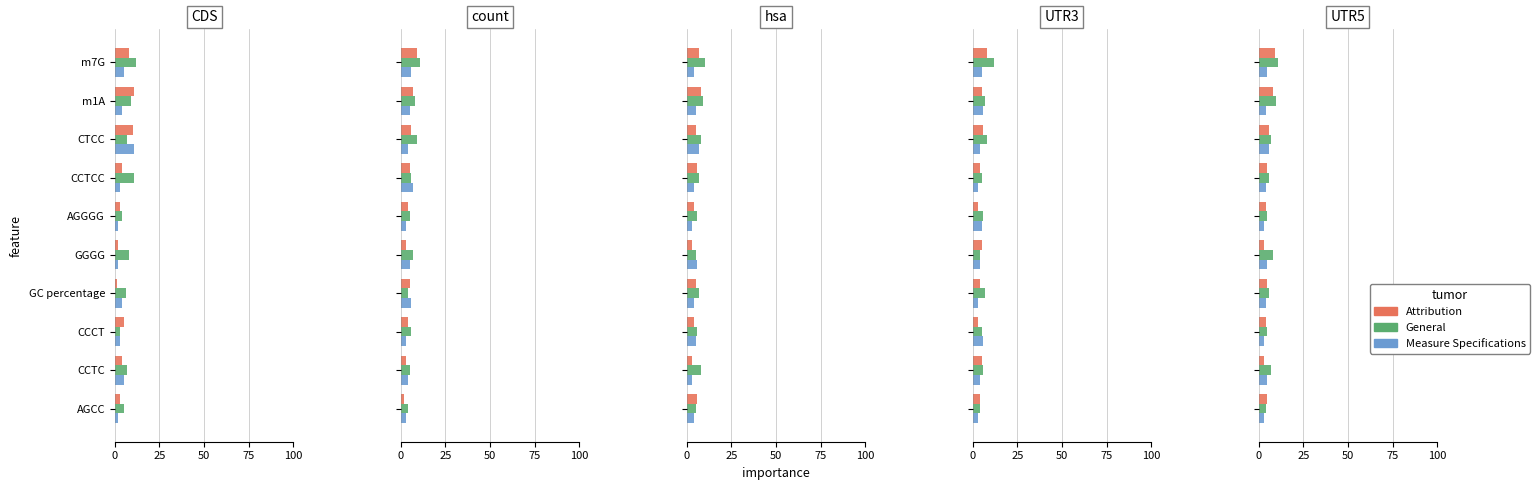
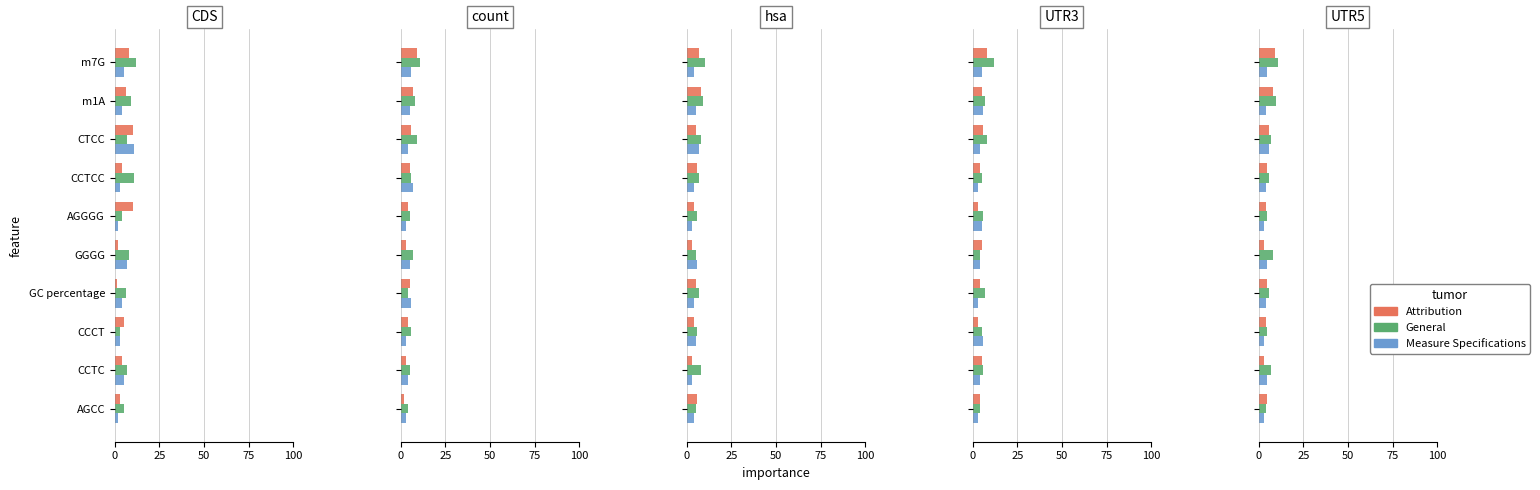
  {
    "CDS": {
      "Attribution": {
        "m7G": 8,
-       "m1A": 11,
+       "m1A": 6,
        "CTCC": 10,
        "CCTCC": 4,
-       "AGGGG": 3,
+       "AGGGG": 10,
        "GGGG": 2,
        "CCCT": 5,
        "CCTC": 4,
        "AGCC": 3
      },
      "General": {
        "m7G": 12,
        "m1A": 9,
        "CTCC": 7,
        "CCTCC": 11,
        "AGGGG": 4,
        "GGGG": 8,
        "GC percentage": 6,
        "CCCT": 3,
        "CCTC": 7,
        "AGCC": 5
      },
      "Measure Specifications": {
        "m7G": 5,
        "m1A": 4,
        "CTCC": 11,
        "CCTCC": 3,
        "AGGGG": 2,
-       "GGGG": 2,
+       "GGGG": 7,
        "GC percentage": 4,
        "CCCT": 3,
        "CCTC": 5,
        "AGCC": 2
      }
    }
  }
